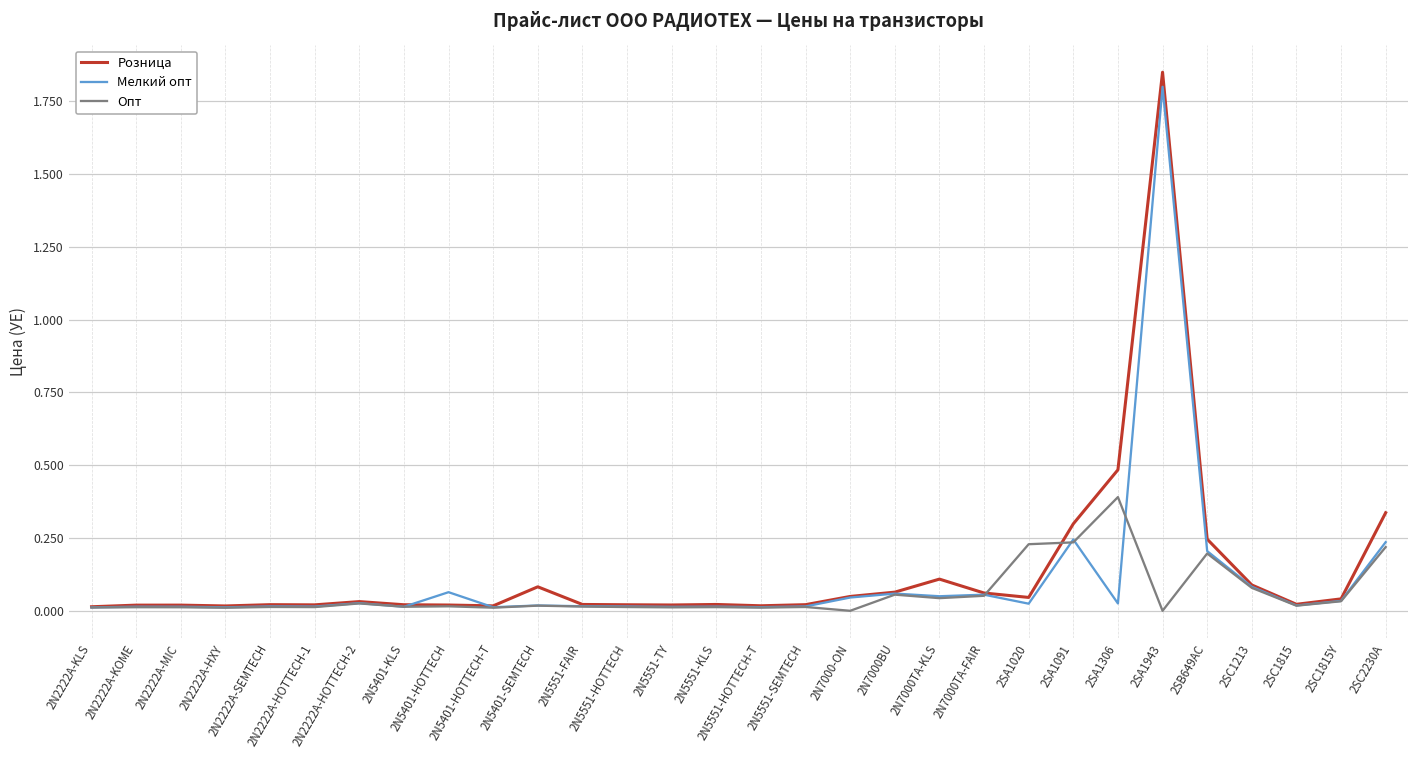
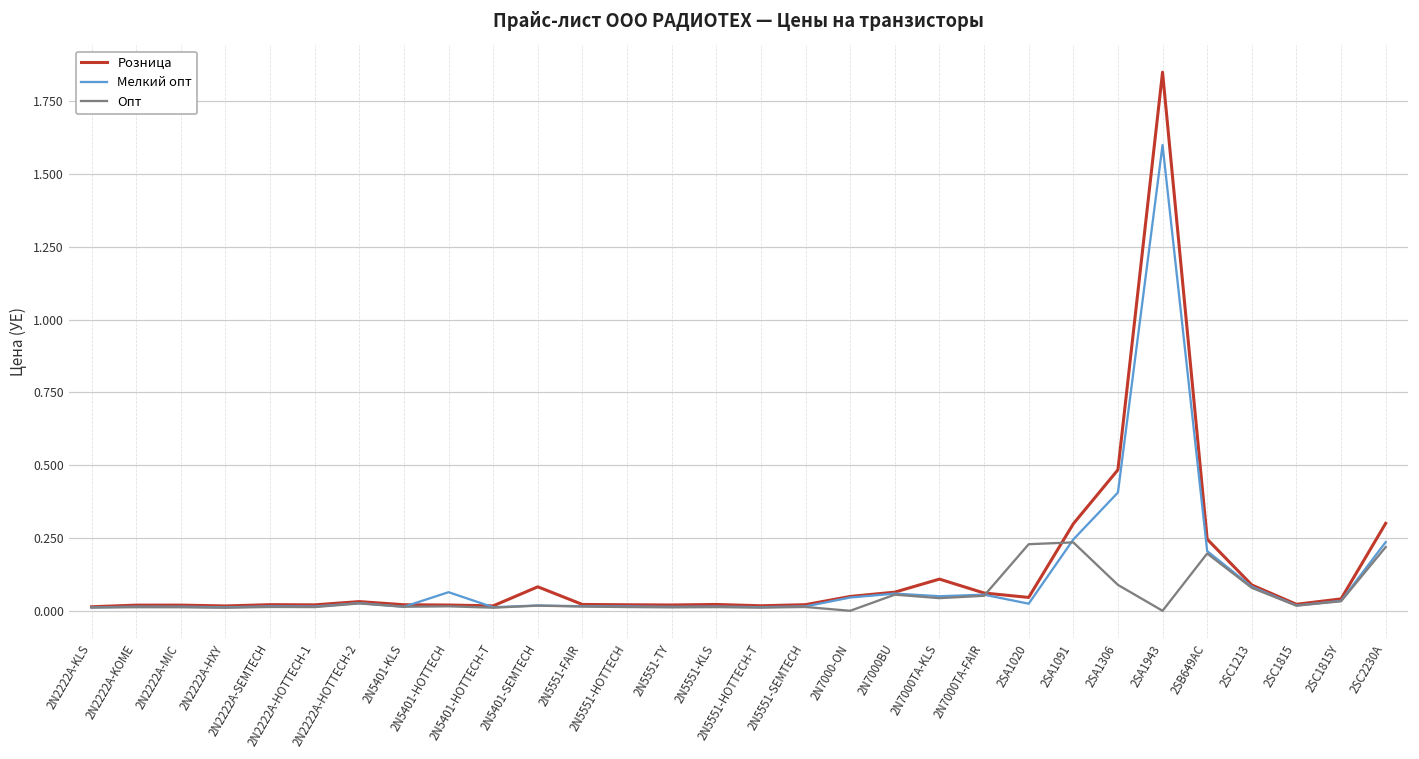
  {
    "Розница": {
      "2N5401-SEMTECH": 0.08,
      "2N7000TA-KLS": 0.11,
      "2SA1020": 0.05,
      "2SA1091": 0.30,
      "2SA1306": 0.48,
      "2SA1943": 1.85,
      "2SB649AC": 0.25,
-     "2SC2230A": 0.34
+     "2SC2230A": 0.30
    },
    "Мелкий опт": {
      "2N5401-HOTTECH": 0.06,
      "2SA1020": 0.02,
      "2SA1091": 0.24,
-     "2SA1306": 0.03,
-     "2SA1943": 1.8,
+     "2SA1306": 0.41,
+     "2SA1943": 1.6,
      "2SC2230A": 0.24
    },
    "Опт": {
      "2N7000-ON": 0.00,
      "2SA1020": 0.23,
      "2SA1091": 0.24,
-     "2SA1306": 0.39,
+     "2SA1306": 0.09,
      "2SA1943": 0.00,
      "2SC2230A": 0.22
    }
  }
